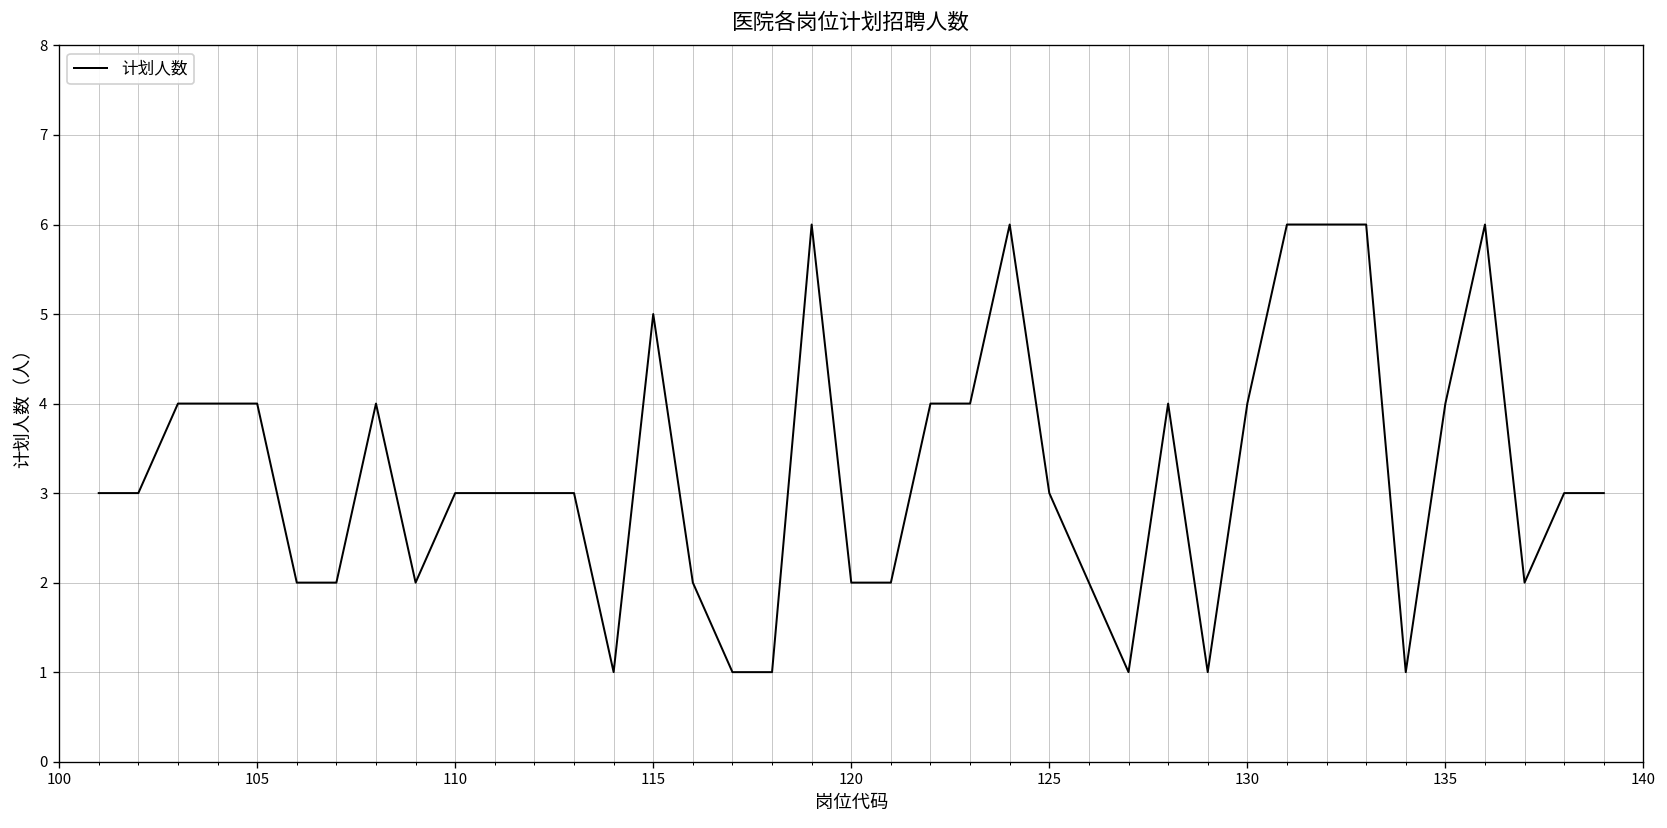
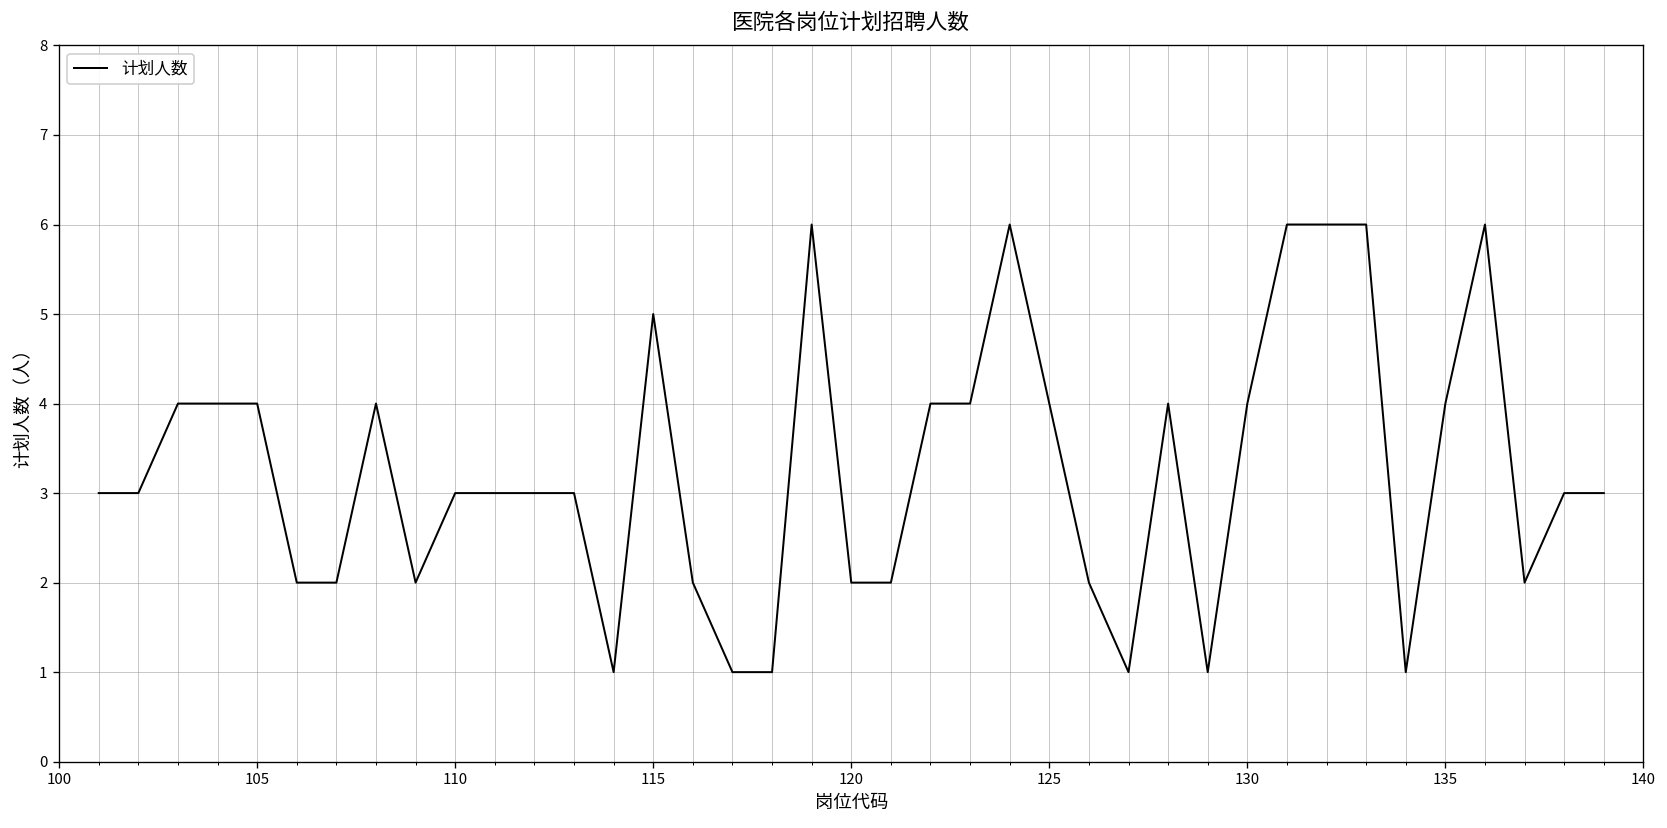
  {
    "105": 4,
    "110": 3,
    "115": 5,
    "120": 2,
-   "125": 3,
+   "125": 4,
    "130": 4,
    "135": 4
  }
